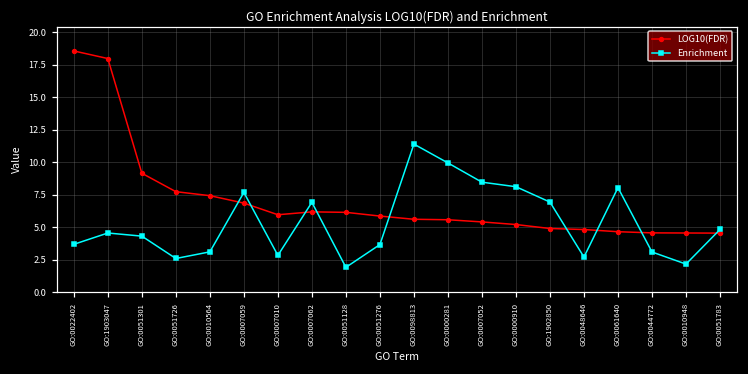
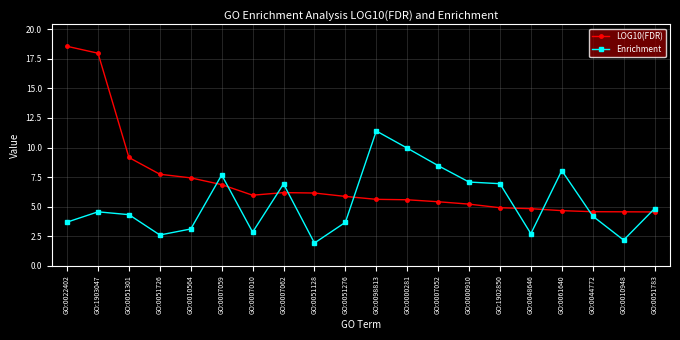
  {
    "LOG10(FDR)": {
      "GO:0022402": 18.6,
      "GO:1903047": 18.0,
      "GO:0051301": 9.2,
      "GO:0051726": 7.7,
      "GO:0010564": 7.4,
      "GO:0007059": 6.9,
      "GO:0007010": 6.0,
      "GO:0007062": 6.2,
      "GO:0051128": 6.1,
      "GO:0051276": 5.9,
      "GO:0098813": 5.6,
      "GO:0000281": 5.6,
      "GO:0007052": 5.4,
      "GO:0000910": 5.2,
      "GO:1902850": 4.9,
      "GO:0048646": 4.8,
      "GO:0061640": 4.7,
      "GO:0044772": 4.6,
      "GO:0010948": 4.6,
      "GO:0051783": 4.6
    },
    "Enrichment": {
      "GO:0022402": 3.7,
      "GO:1903047": 4.6,
      "GO:0051301": 4.3,
      "GO:0051726": 2.6,
      "GO:0010564": 3.1,
      "GO:0007059": 7.7,
      "GO:0007010": 2.8,
      "GO:0007062": 6.9,
      "GO:0051128": 1.9,
      "GO:0051276": 3.7,
      "GO:0098813": 11.4,
      "GO:0000281": 10.0,
      "GO:0007052": 8.5,
-     "GO:0000910": 8.1,
+     "GO:0000910": 7.1,
      "GO:1902850": 6.9,
      "GO:0048646": 2.7,
      "GO:0061640": 8.1,
-     "GO:0044772": 3.1,
+     "GO:0044772": 4.2,
      "GO:0010948": 2.2,
      "GO:0051783": 4.8
    }
  }
